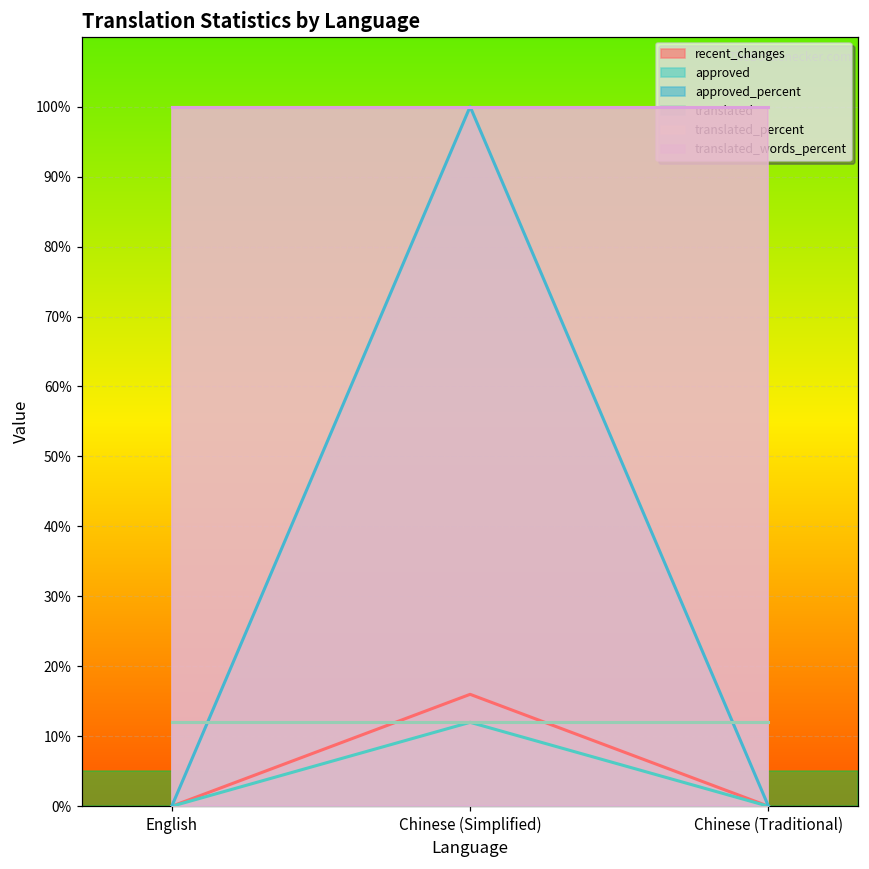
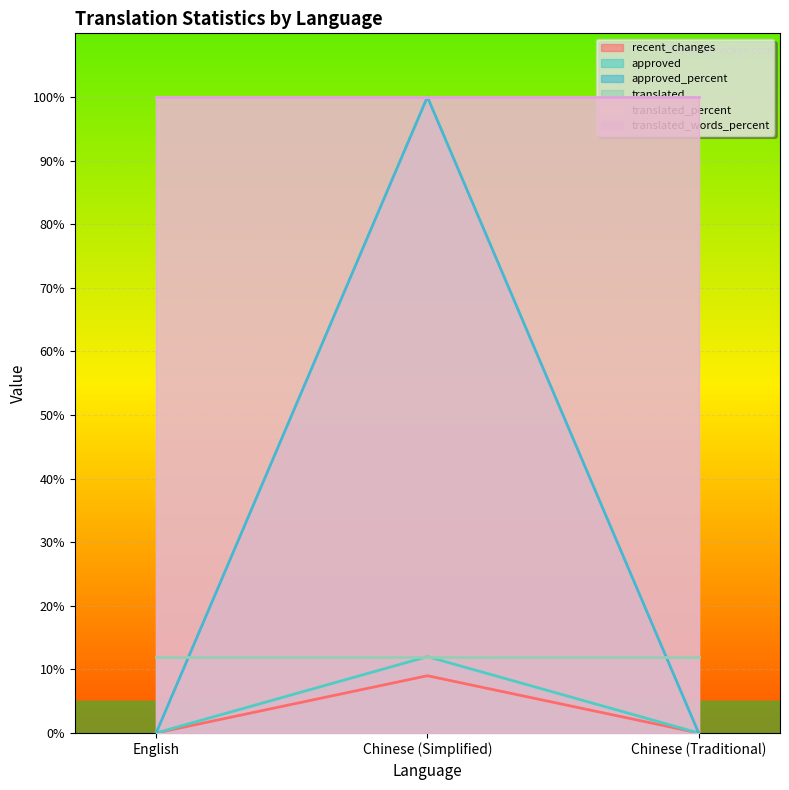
  {
    "recent_changes": {
-     "Chinese (Simplified)": "16%"
+     "Chinese (Simplified)": "9%"
    },
    "translated": {
      "English": "12%",
      "Chinese (Traditional)": "12%"
    },
    "translated_words_percent": {
      "English": "100%"
    }
  }
